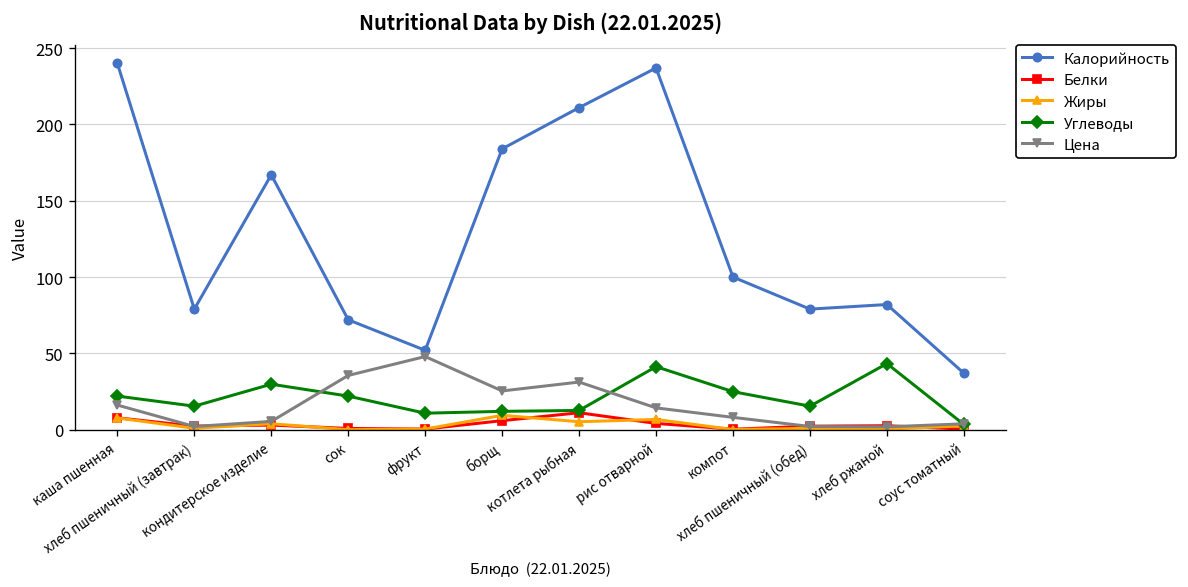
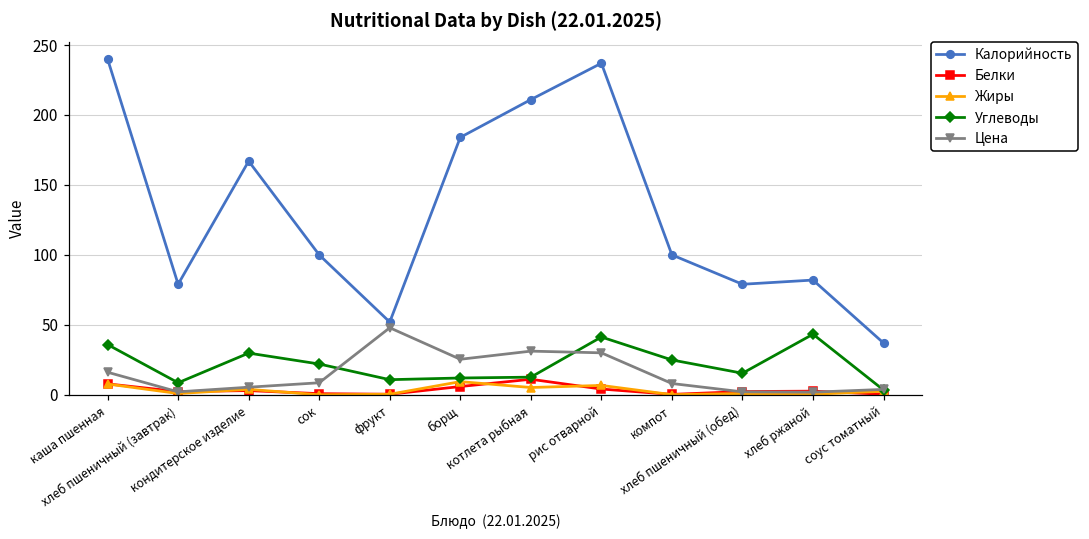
  {
    "Калорийность": {
      "каша пшенная": 240,
      "хлеб пшеничный (завтрак)": 79,
      "кондитерское изделие": 167,
-     "сок": 72,
+     "сок": 100,
      "фрукт": 52,
      "борщ": 184,
      "котлета рыбная": 211,
      "рис отварной": 237,
      "компот": 100,
      "хлеб пшеничный (обед)": 79,
      "хлеб ржаной": 82,
      "соус томатный": 37
    },
    "Белки": {
      "борщ": 6,
      "рис отварной": 4,
      "соус томатный": 0
    },
    "Жиры": {
      "борщ": 9,
      "котлета рыбная": 5,
      "рис отварной": 7
    },
    "Углеводы": {
-     "каша пшенная": 22,
-     "хлеб пшеничный (завтрак)": 15,
+     "каша пшенная": 36,
+     "хлеб пшеничный (завтрак)": 9,
      "кондитерское изделие": 30,
      "сок": 22,
      "фрукт": 11,
      "борщ": 12,
      "рис отварной": 41,
      "компот": 25,
      "хлеб пшеничный (обед)": 15,
      "хлеб ржаной": 43
    },
    "Цена": {
      "каша пшенная": 16,
-     "сок": 36,
+     "сок": 9,
      "фрукт": 48,
      "борщ": 25,
      "котлета рыбная": 31,
-     "рис отварной": 14,
+     "рис отварной": 30,
      "компот": 8
    }
  }
